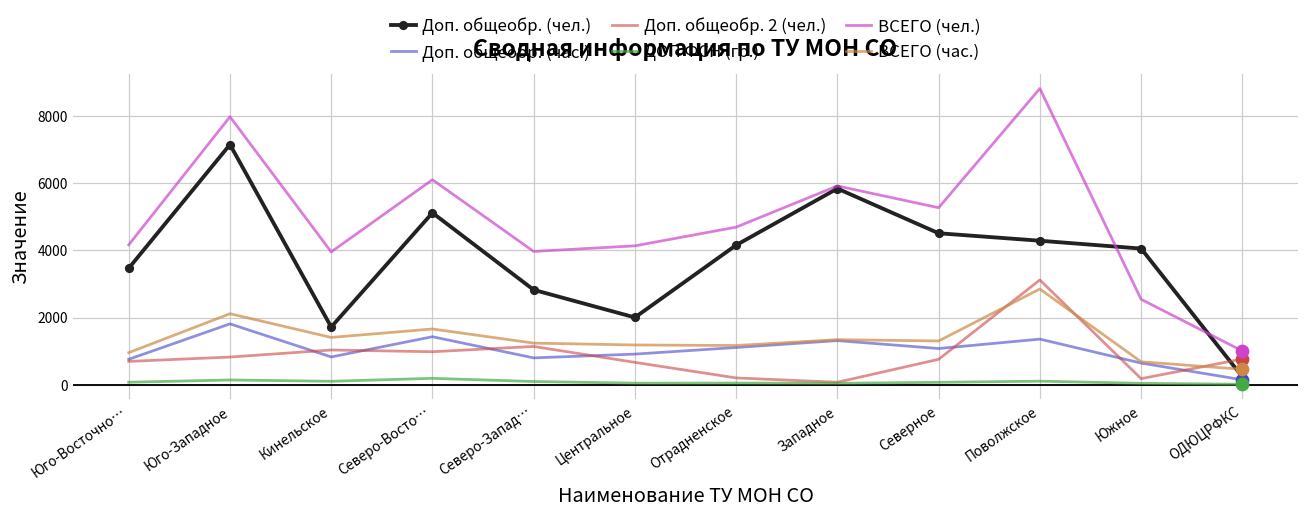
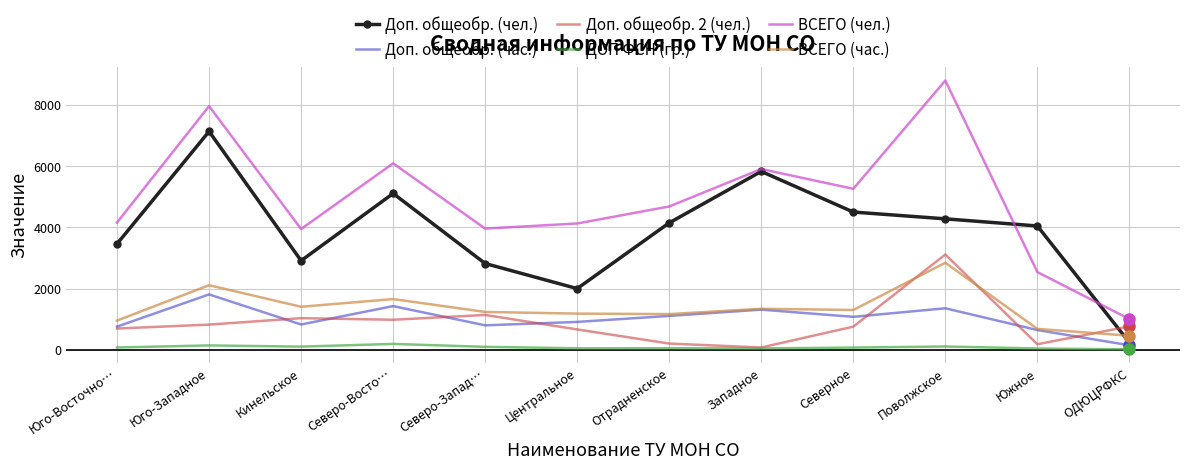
  {
    "Доп. общеобр. (чел.)": {
      "Юго-Восточно…": 3500,
      "Юго-Западное": 7100,
-     "Кинельское": 1700,
+     "Кинельское": 2900,
      "Северо-Восто…": 5100,
      "Северо-Запад…": 2800,
      "Центральное": 2000,
      "Отрадненское": 4200,
      "Северное": 4500,
      "Поволжское": 4300,
      "Южное": 4100,
      "ОДЮЦРФКС": 200
    }
  }
